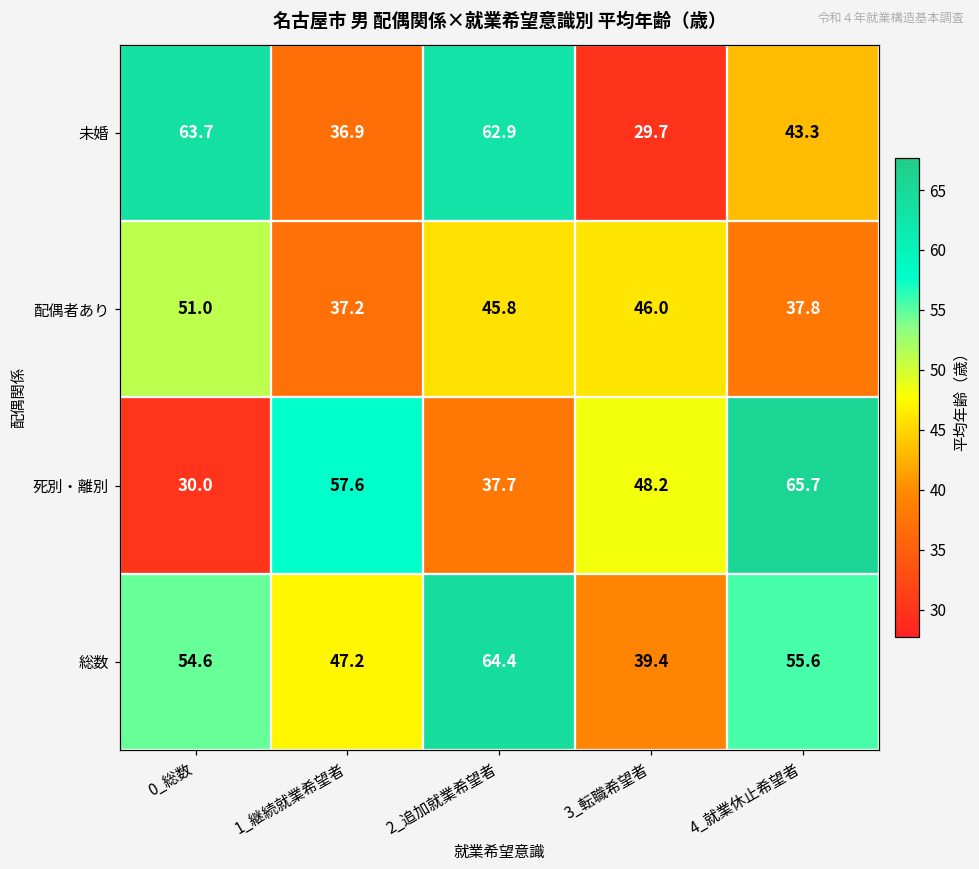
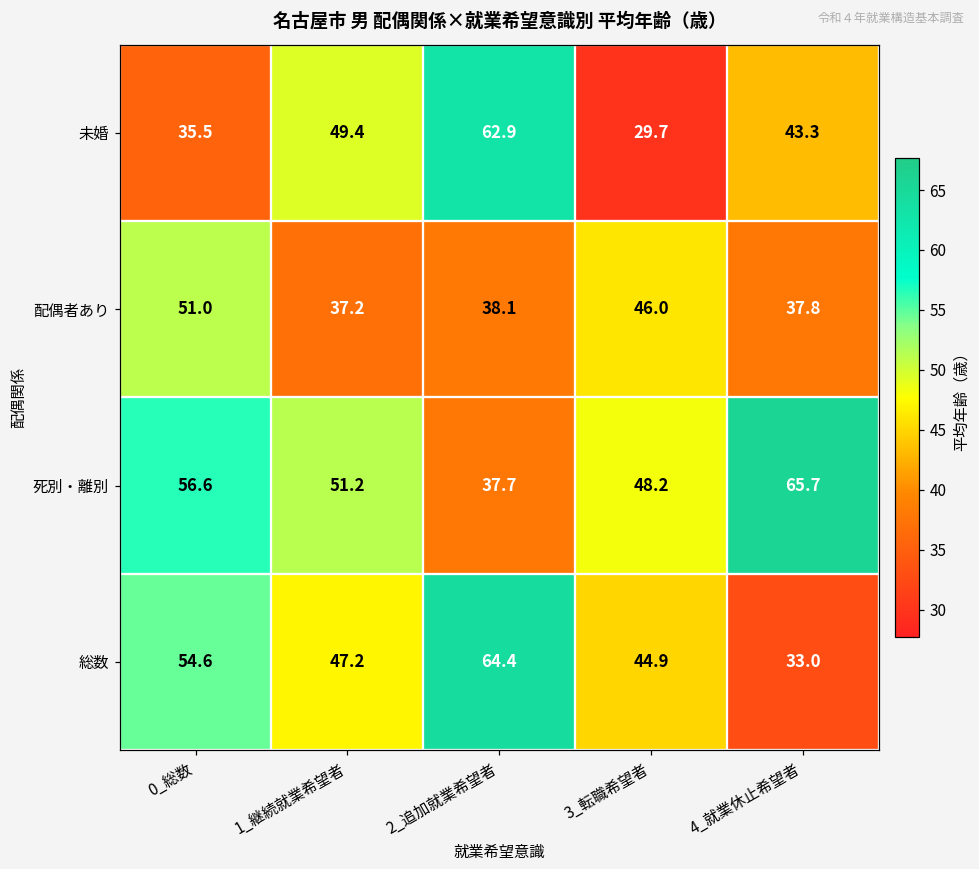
  {
    "未婚": {
-     "0_総数": 63.7,
-     "1_継続就業希望者": 36.9,
+     "0_総数": 35.5,
+     "1_継続就業希望者": 49.4,
      "2_追加就業希望者": 62.9,
      "3_転職希望者": 29.7,
      "4_就業休止希望者": 43.3
    },
    "配偶者あり": {
      "0_総数": 51.0,
      "1_継続就業希望者": 37.2,
-     "2_追加就業希望者": 45.8,
+     "2_追加就業希望者": 38.1,
      "3_転職希望者": 46.0,
      "4_就業休止希望者": 37.8
    },
    "死別・離別": {
-     "0_総数": 30.0,
-     "1_継続就業希望者": 57.6,
+     "0_総数": 56.6,
+     "1_継続就業希望者": 51.2,
      "2_追加就業希望者": 37.7,
      "3_転職希望者": 48.2,
      "4_就業休止希望者": 65.7
    },
    "総数": {
      "0_総数": 54.6,
      "1_継続就業希望者": 47.2,
      "2_追加就業希望者": 64.4,
-     "3_転職希望者": 39.4,
-     "4_就業休止希望者": 55.6
+     "3_転職希望者": 44.9,
+     "4_就業休止希望者": 33.0
    }
  }
